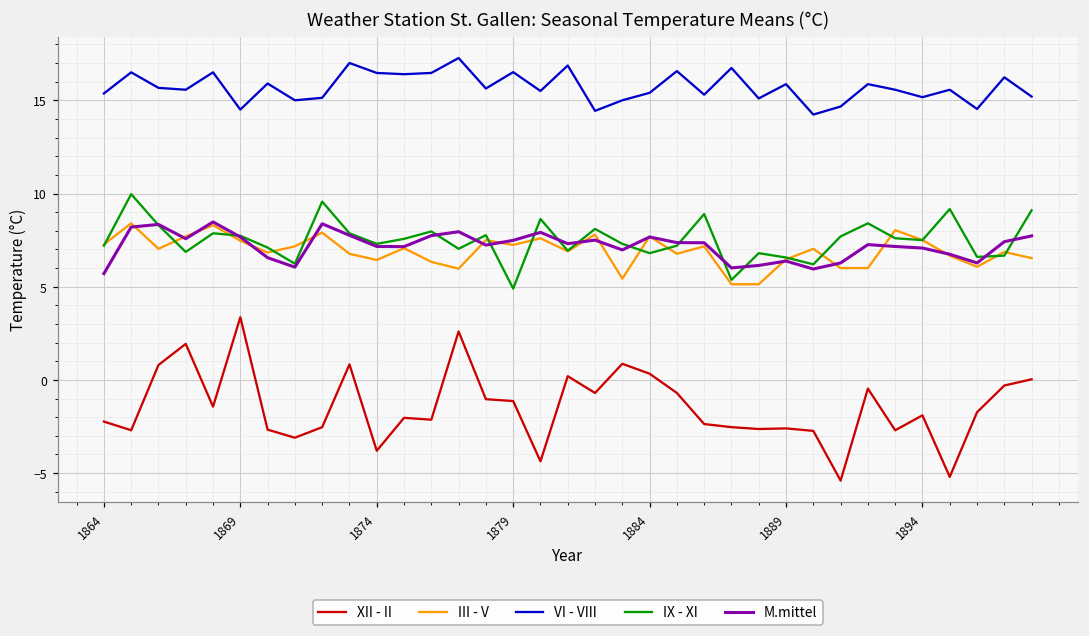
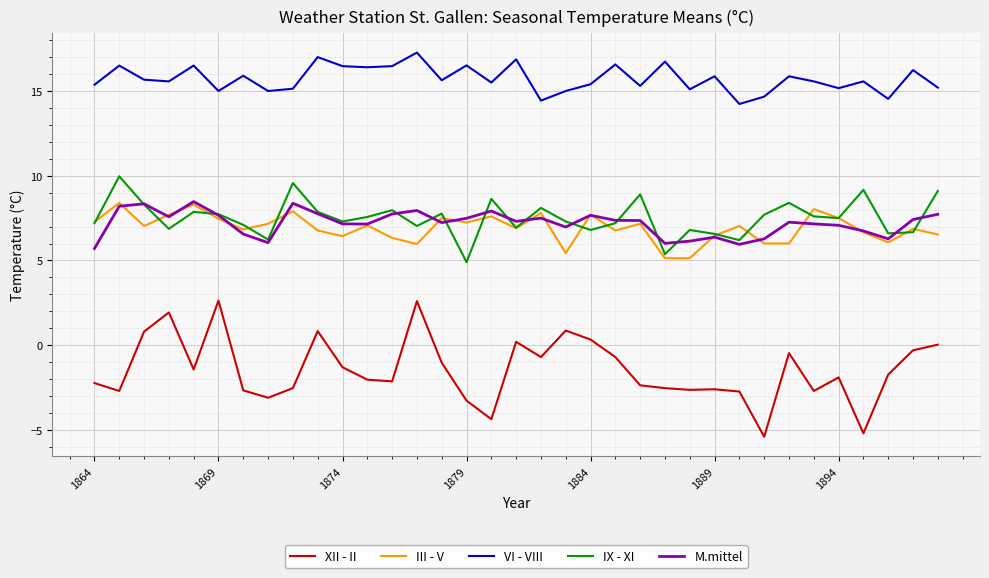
  {
    "XII - II": {
      "1864": -2.2,
-     "1869": 3.4,
-     "1874": -3.8,
-     "1879": -1.1,
+     "1869": 2.6,
+     "1874": -1.3,
+     "1879": -3.3,
      "1884": 0.3,
      "1889": -2.6,
      "1894": -1.9
    },
    "III - V": {
      "1869": 7.5,
      "1874": 6.4,
      "1879": 7.2
    },
    "VI - VIII": {
      "1864": 15.4,
-     "1869": 14.5,
+     "1869": 15.0,
      "1874": 16.5,
      "1879": 16.5,
      "1884": 15.4,
      "1889": 15.9,
      "1894": 15.2
    },
    "IX - XI": {
      "1879": 4.9,
      "1884": 6.8
    },
    "M.mittel": {
      "1864": 5.7,
      "1879": 7.5,
      "1894": 7.1
    }
  }
